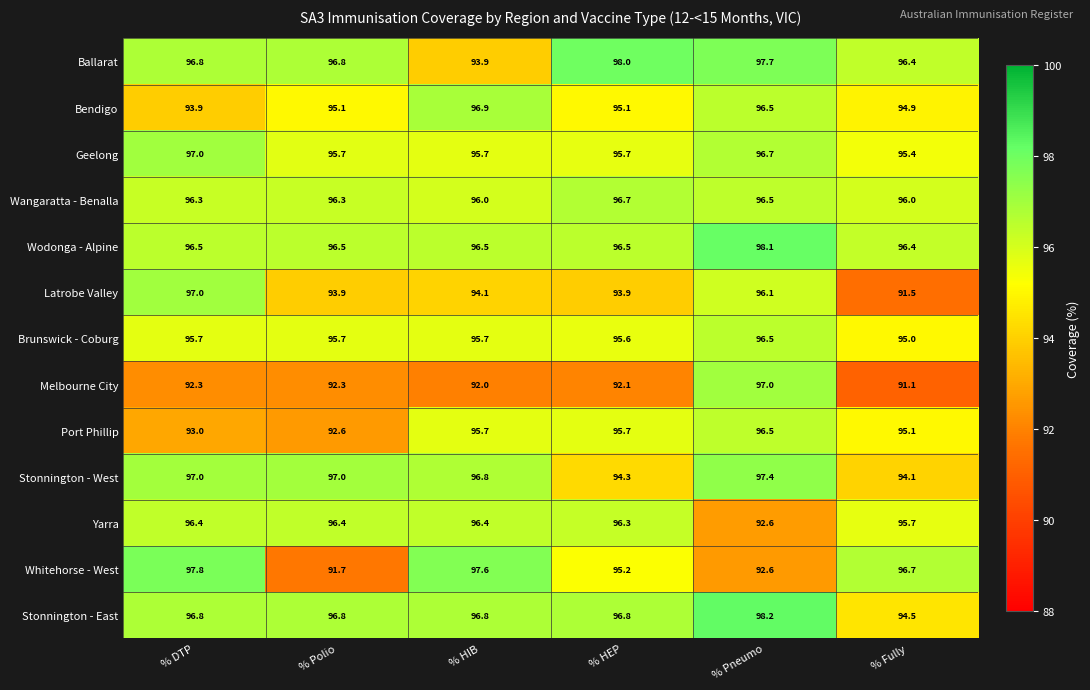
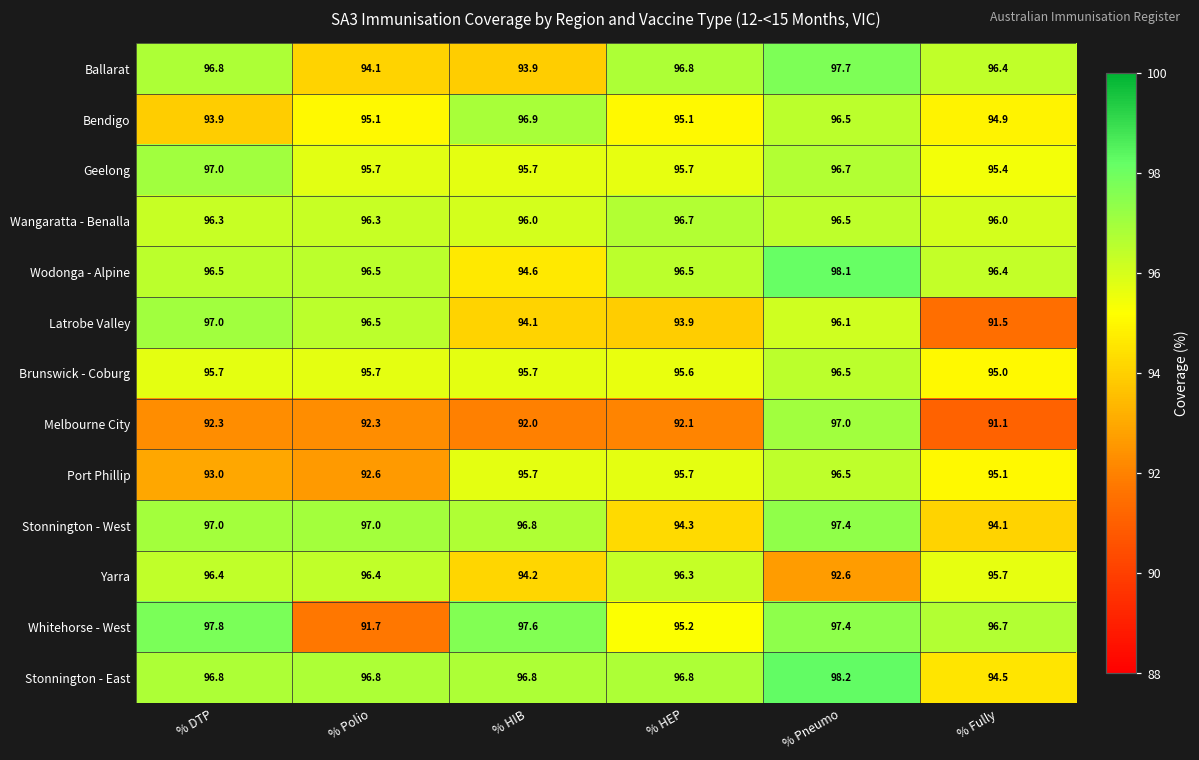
  {
    "Ballarat": {
      "% DTP": 96.8,
-     "% Polio": 96.8,
+     "% Polio": 94.1,
      "% HIB": 93.9,
-     "% HEP": 98.0,
+     "% HEP": 96.8,
      "% Pneumo": 97.7,
      "% Fully": 96.4
    },
    "Bendigo": {
      "% DTP": 93.9,
      "% Polio": 95.1,
      "% HIB": 96.9,
      "% HEP": 95.1,
      "% Pneumo": 96.5,
      "% Fully": 94.9
    },
    "Geelong": {
      "% DTP": 97.0,
      "% Polio": 95.7,
      "% HIB": 95.7,
      "% HEP": 95.7,
      "% Pneumo": 96.7,
      "% Fully": 95.4
    },
    "Wangaratta - Benalla": {
      "% DTP": 96.3,
      "% Polio": 96.3,
      "% HIB": 96.0,
      "% HEP": 96.7,
      "% Pneumo": 96.5,
      "% Fully": 96.0
    },
    "Wodonga - Alpine": {
      "% DTP": 96.5,
      "% Polio": 96.5,
-     "% HIB": 96.5,
+     "% HIB": 94.6,
      "% HEP": 96.5,
      "% Pneumo": 98.1,
      "% Fully": 96.4
    },
    "Latrobe Valley": {
      "% DTP": 97.0,
-     "% Polio": 93.9,
+     "% Polio": 96.5,
      "% HIB": 94.1,
      "% HEP": 93.9,
      "% Pneumo": 96.1,
      "% Fully": 91.5
    },
    "Brunswick - Coburg": {
      "% DTP": 95.7,
      "% Polio": 95.7,
      "% HIB": 95.7,
      "% HEP": 95.6,
      "% Pneumo": 96.5,
      "% Fully": 95.0
    },
    "Melbourne City": {
      "% DTP": 92.3,
      "% Polio": 92.3,
      "% HIB": 92.0,
      "% HEP": 92.1,
      "% Pneumo": 97.0,
      "% Fully": 91.1
    },
    "Port Phillip": {
      "% DTP": 93.0,
      "% Polio": 92.6,
      "% HIB": 95.7,
      "% HEP": 95.7,
      "% Pneumo": 96.5,
      "% Fully": 95.1
    },
    "Stonnington - West": {
      "% DTP": 97.0,
      "% Polio": 97.0,
      "% HIB": 96.8,
      "% HEP": 94.3,
      "% Pneumo": 97.4,
      "% Fully": 94.1
    },
    "Yarra": {
      "% DTP": 96.4,
      "% Polio": 96.4,
-     "% HIB": 96.4,
+     "% HIB": 94.2,
      "% HEP": 96.3,
      "% Pneumo": 92.6,
      "% Fully": 95.7
    },
    "Whitehorse - West": {
      "% DTP": 97.8,
      "% Polio": 91.7,
      "% HIB": 97.6,
      "% HEP": 95.2,
-     "% Pneumo": 92.6,
+     "% Pneumo": 97.4,
      "% Fully": 96.7
    },
    "Stonnington - East": {
      "% DTP": 96.8,
      "% Polio": 96.8,
      "% HIB": 96.8,
      "% HEP": 96.8,
      "% Pneumo": 98.2,
      "% Fully": 94.5
    }
  }
